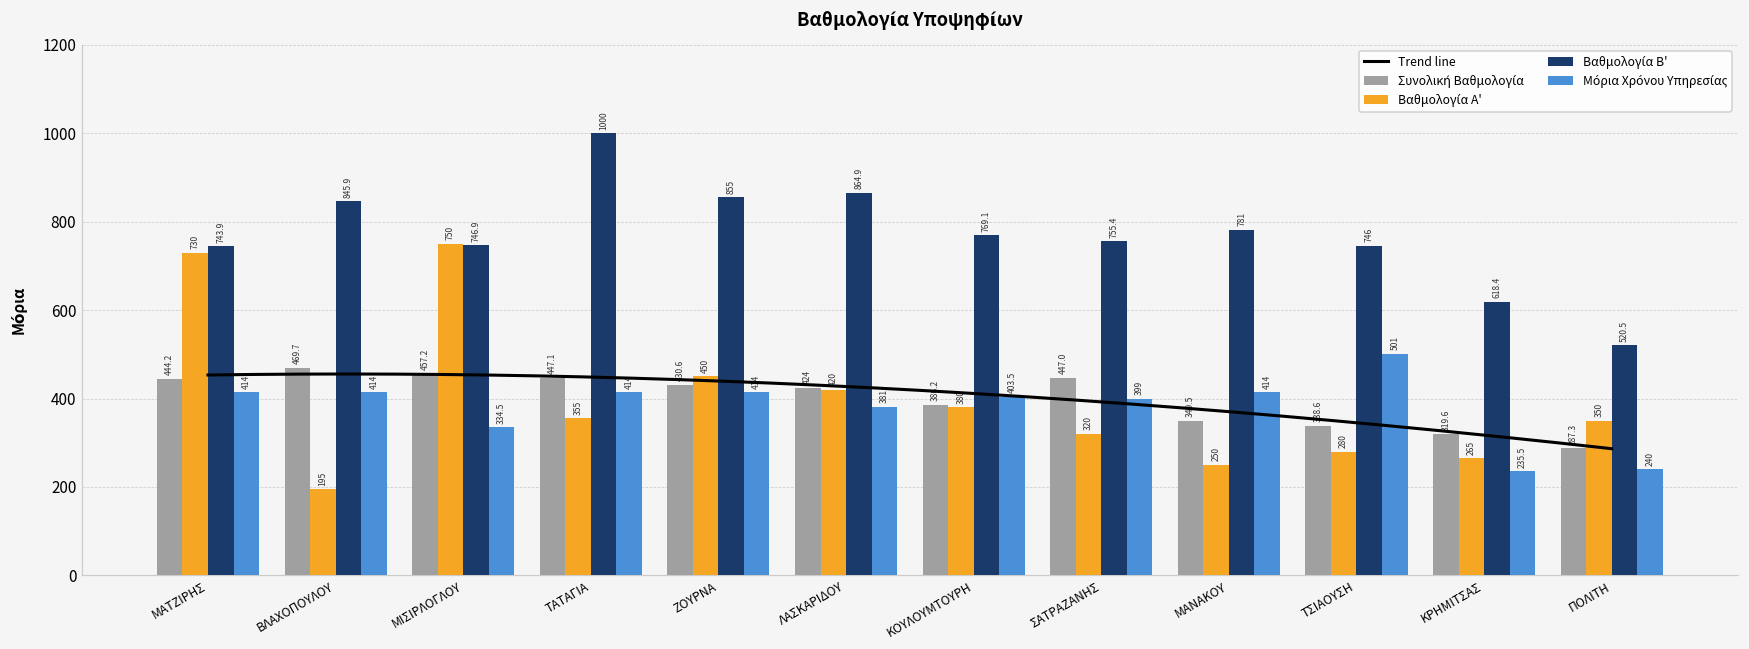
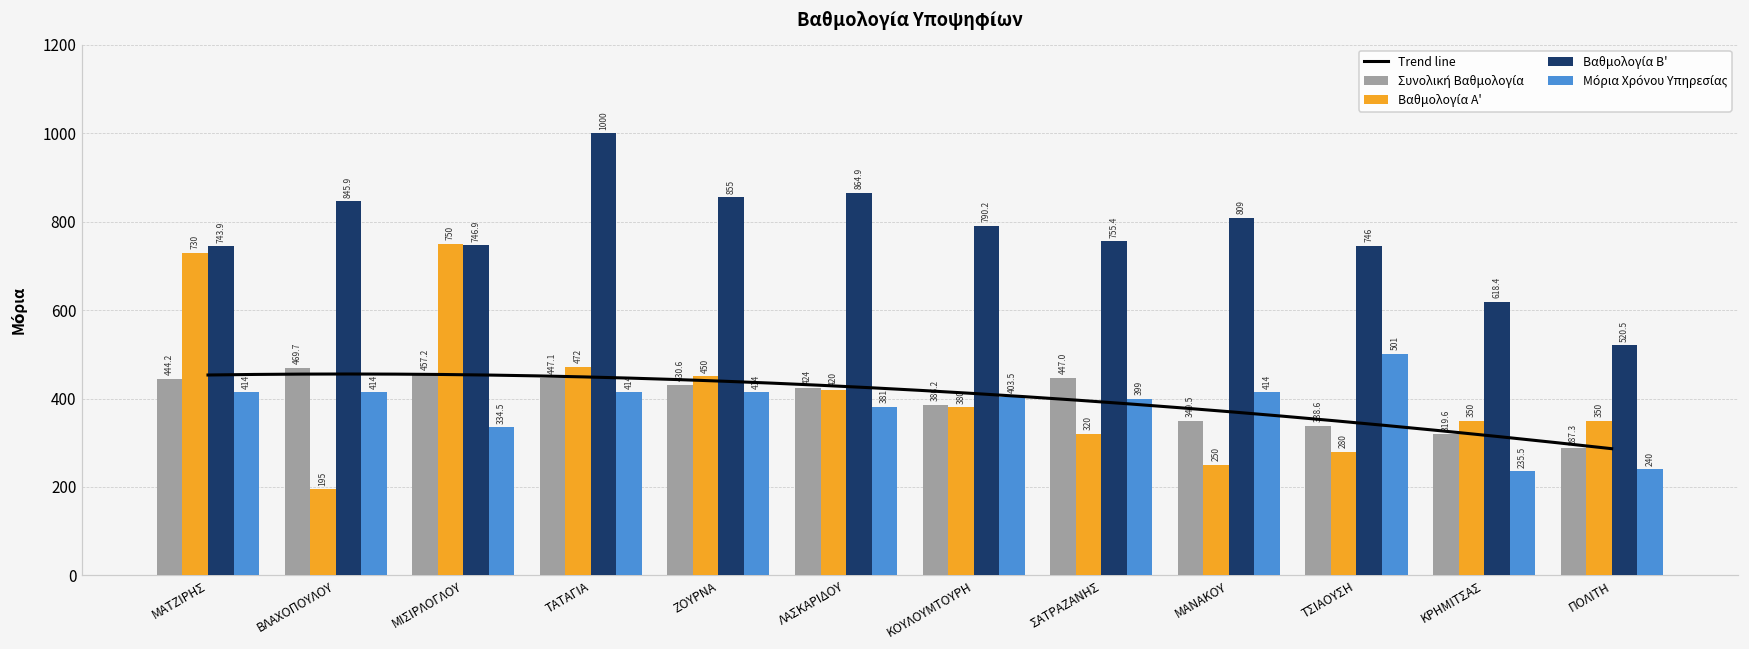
  {
    "Συνολική Βαθμολογία": {
      "ΜΑΤΖΙΡΗΣ": 444.2,
      "ΒΛΑΧΟΠΟΥΛΟΥ": 469.7,
      "ΜΙΣΙΡΛΟΓΛΟΥ": 457.2,
      "ΣΑΤΡΑΖΑΝΗΣ": 447.0
    },
    "Trend line": {
      "ΜΑΤΖΙΡΗΣ": 450,
      "ΠΟΛΙΤΗ": 290
    },
    "Βαθμολογία Α'": {
      "ΜΑΤΖΙΡΗΣ": 730,
      "ΒΛΑΧΟΠΟΥΛΟΥ": 195,
      "ΜΙΣΙΡΛΟΓΛΟΥ": 750,
-     "ΤΑΤΑΓΙΑ": 355,
+     "ΤΑΤΑΓΙΑ": 472,
      "ΖΟΥΡΝΑ": 450,
      "ΣΑΤΡΑΖΑΝΗΣ": 320,
      "ΜΑΝΑΚΟΥ": 250,
      "ΤΣΙΑΟΥΣΗ": 280,
-     "ΚΡΗΜΙΤΣΑΣ": 265,
+     "ΚΡΗΜΙΤΣΑΣ": 350,
      "ΠΟΛΙΤΗ": 350
    },
    "Βαθμολογία Β'": {
      "ΜΑΤΖΙΡΗΣ": 743.9,
      "ΒΛΑΧΟΠΟΥΛΟΥ": 845.9,
      "ΜΙΣΙΡΛΟΓΛΟΥ": 746.9,
      "ΤΑΤΑΓΙΑ": 1000,
      "ΖΟΥΡΝΑ": 855,
      "ΛΑΣΚΑΡΙΔΟΥ": 864.9,
-     "ΚΟΥΛΟΥΜΤΟΥΡΗ": 769.1,
+     "ΚΟΥΛΟΥΜΤΟΥΡΗ": 790.2,
      "ΣΑΤΡΑΖΑΝΗΣ": 755.4,
-     "ΜΑΝΑΚΟΥ": 781,
+     "ΜΑΝΑΚΟΥ": 809,
      "ΤΣΙΑΟΥΣΗ": 746,
      "ΚΡΗΜΙΤΣΑΣ": 618.4,
      "ΠΟΛΙΤΗ": 520.5
    },
    "Μόρια Χρόνου Υπηρεσίας": {
      "ΜΙΣΙΡΛΟΓΛΟΥ": 334.5,
      "ΣΑΤΡΑΖΑΝΗΣ": 399,
      "ΜΑΝΑΚΟΥ": 414,
      "ΤΣΙΑΟΥΣΗ": 501,
      "ΚΡΗΜΙΤΣΑΣ": 235.5,
      "ΠΟΛΙΤΗ": 240
    }
  }
